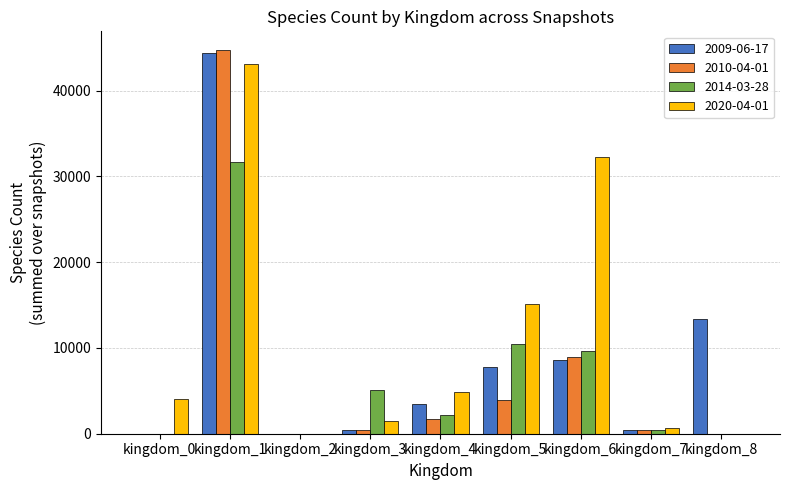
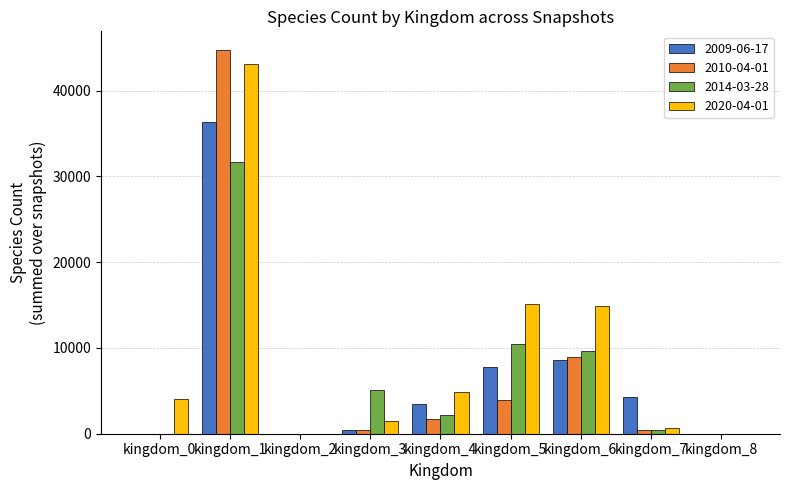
  {
    "2009-06-17": {
-     "kingdom_1": 44000,
+     "kingdom_1": 36000,
      "kingdom_3": 0,
      "kingdom_4": 3000,
      "kingdom_5": 8000,
      "kingdom_6": 9000,
-     "kingdom_7": 0,
-     "kingdom_8": 13000
+     "kingdom_7": 4000,
+     "kingdom_8": 0
    },
    "2010-04-01": {
      "kingdom_1": 45000,
      "kingdom_3": 0,
      "kingdom_4": 2000,
      "kingdom_5": 4000,
      "kingdom_6": 9000,
      "kingdom_7": 0
    },
    "2014-03-28": {
      "kingdom_1": 32000,
      "kingdom_3": 5000,
      "kingdom_4": 2000,
      "kingdom_5": 11000,
      "kingdom_6": 10000,
      "kingdom_7": 0
    },
    "2020-04-01": {
      "kingdom_0": 4000,
      "kingdom_1": 43000,
      "kingdom_3": 1000,
      "kingdom_4": 5000,
      "kingdom_5": 15000,
-     "kingdom_6": 32000,
+     "kingdom_6": 15000,
      "kingdom_7": 1000
    }
  }
